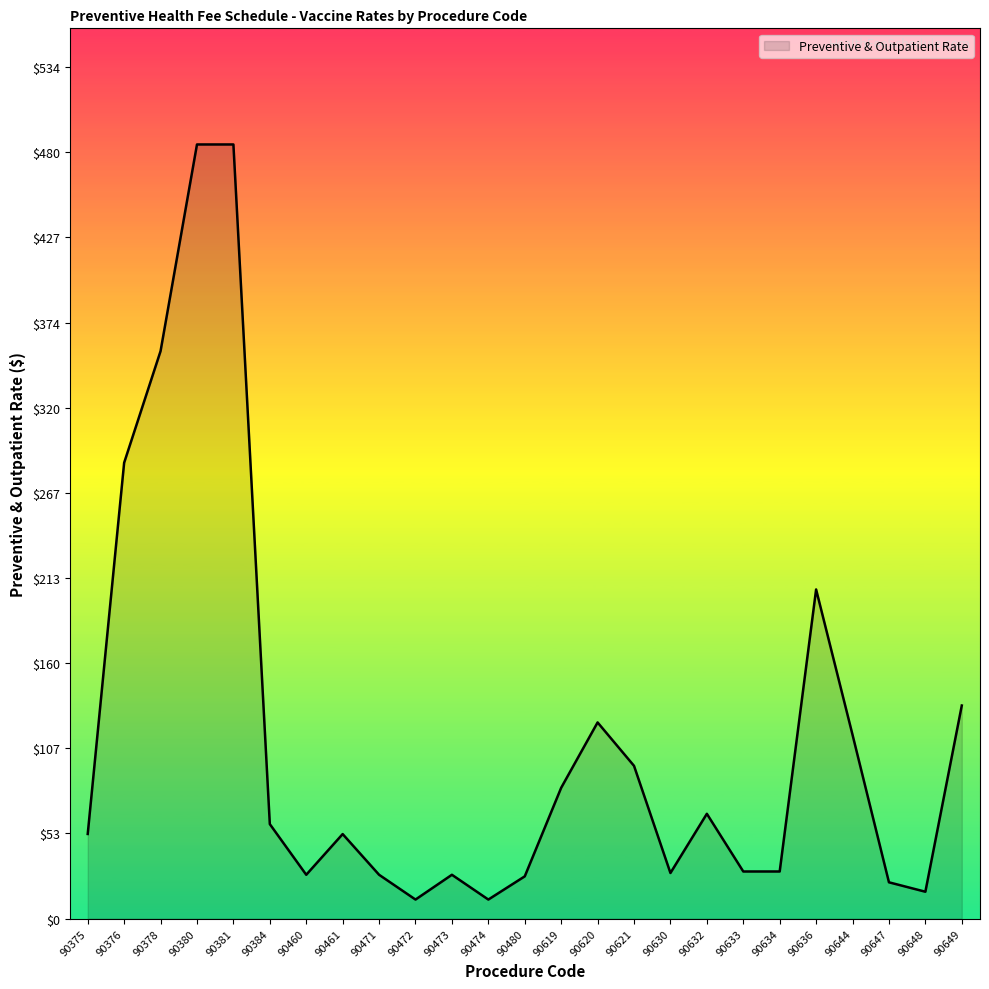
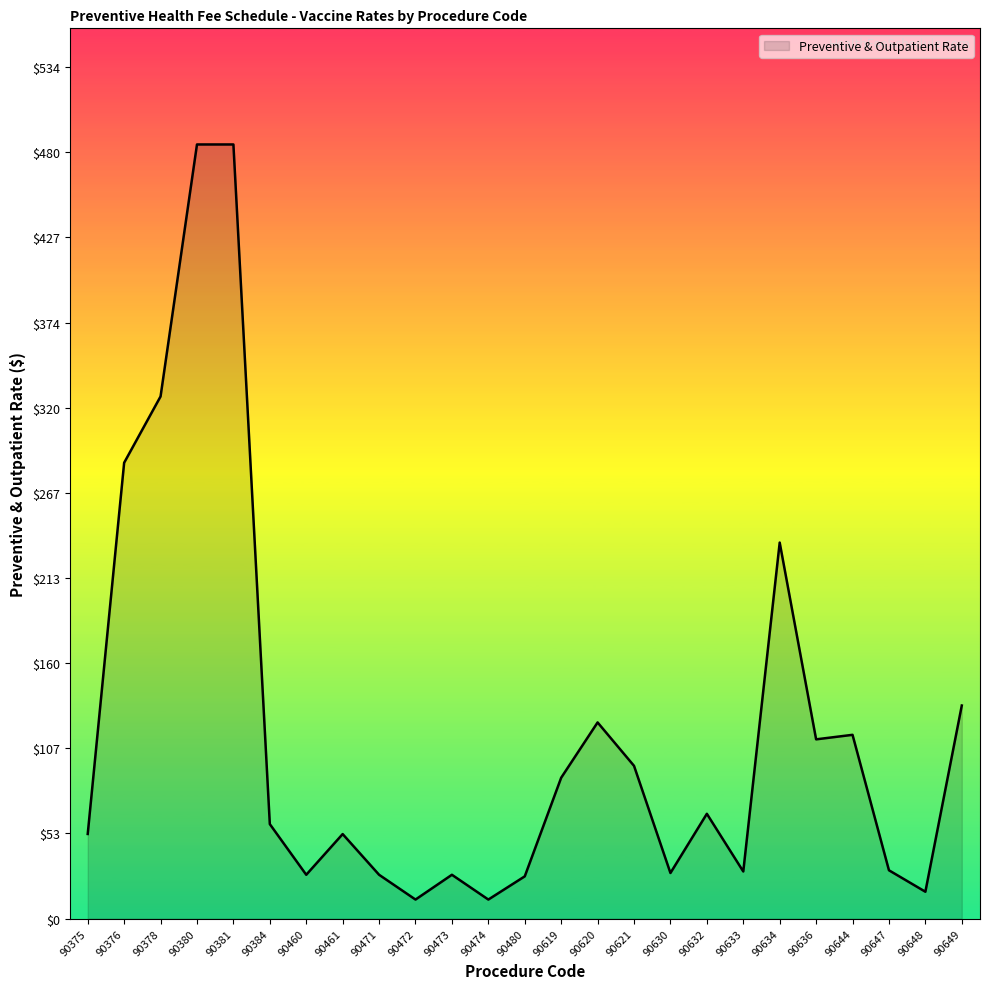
  {
    "90375": "$53",
    "90376": "$286",
-   "90378": "$356",
+   "90378": "$327",
    "90380": "$485",
    "90381": "$485",
    "90384": "$59",
    "90460": "$27",
    "90461": "$53",
    "90471": "$27",
    "90472": "$12",
    "90473": "$27",
    "90474": "$12",
    "90480": "$27",
-   "90619": "$82",
+   "90619": "$88",
    "90620": "$123",
    "90621": "$96",
    "90630": "$29",
    "90632": "$66",
    "90633": "$30",
-   "90634": "$30",
-   "90636": "$206",
+   "90634": "$236",
+   "90636": "$112",
    "90644": "$115",
-   "90647": "$23",
+   "90647": "$30",
    "90648": "$17",
    "90649": "$134"
  }
